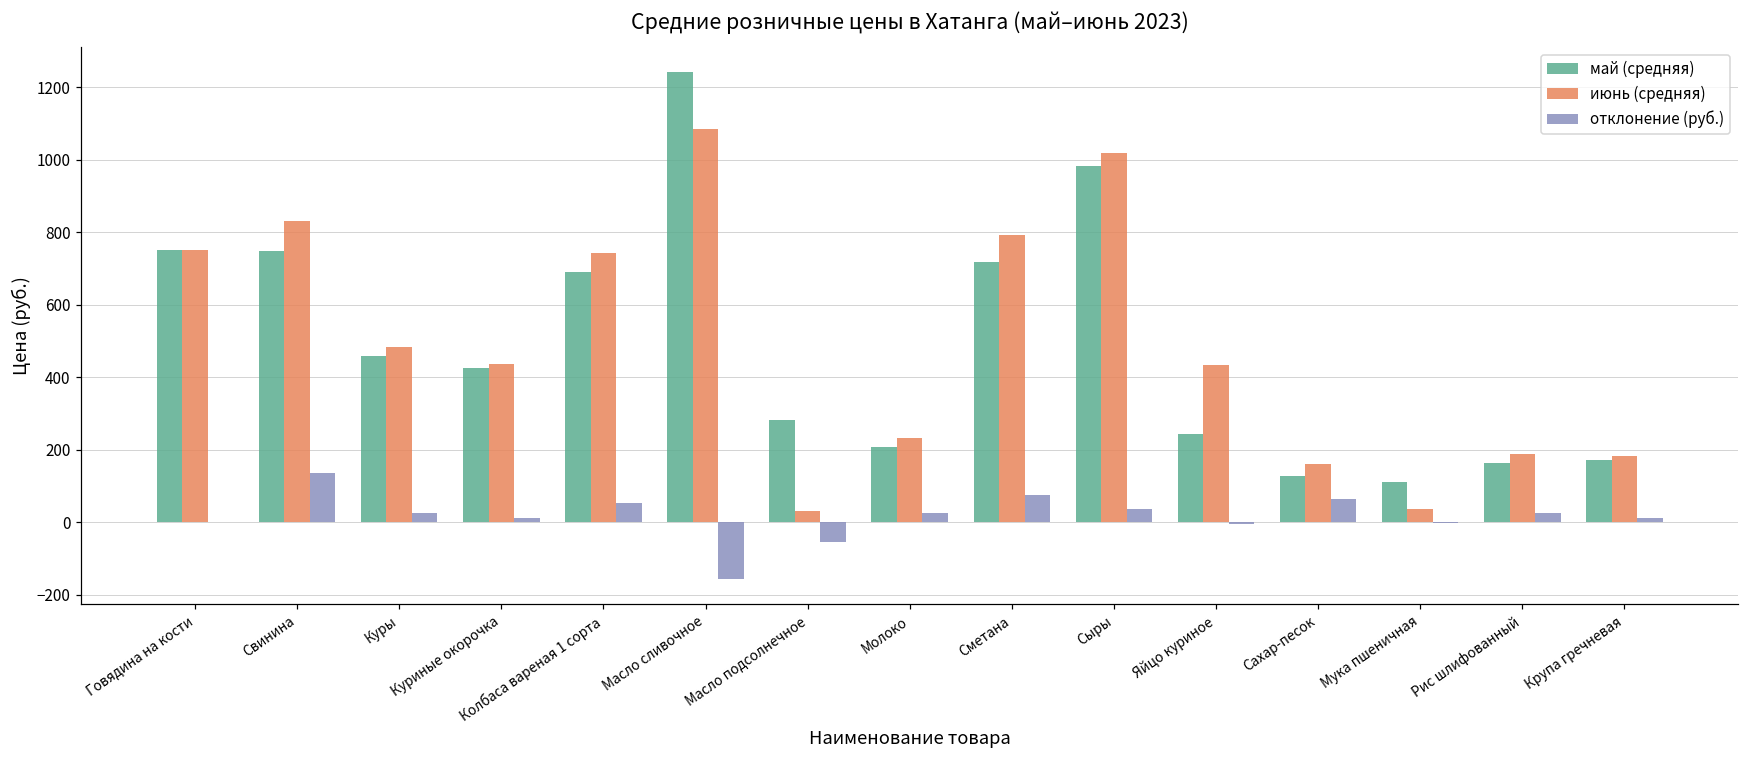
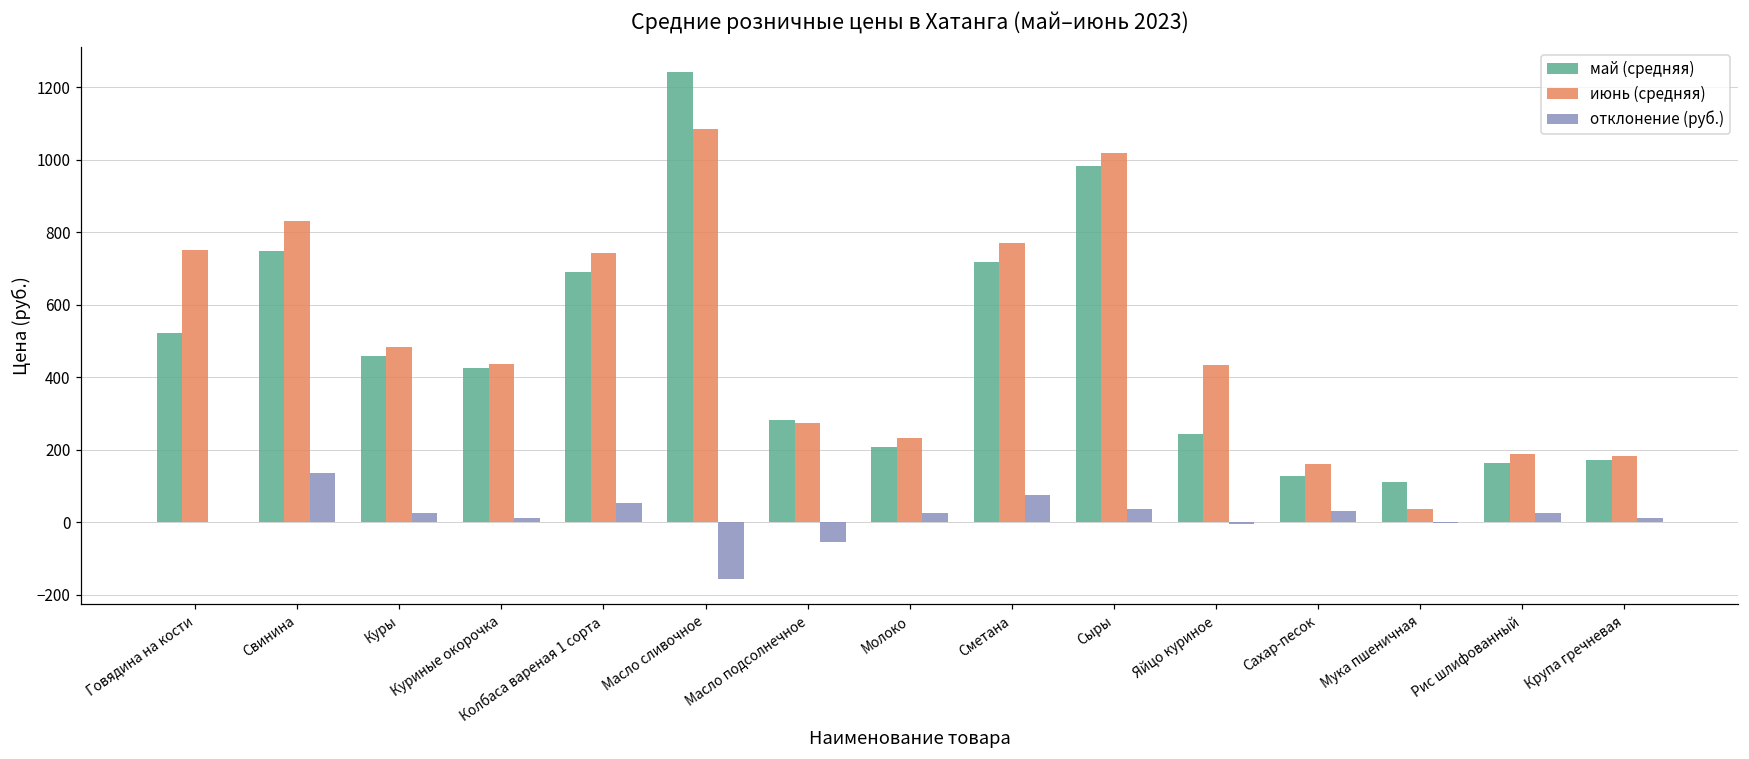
  {
    "май (средняя)": {
-     "Говядина на кости": 750,
+     "Говядина на кости": 520,
      "Свинина": 750,
      "Куры": 460,
      "Куриные окорочка": 420,
      "Колбаса вареная 1 сорта": 690,
      "Масло сливочное": 1240,
      "Масло подсолнечное": 280,
      "Молоко": 210,
      "Сметана": 720,
      "Сыры": 980,
      "Яйцо куриное": 250,
      "Сахар-песок": 130,
      "Мука пшеничная": 110,
      "Рис шлифованный": 160,
      "Крупа гречневая": 170
    },
    "июнь (средняя)": {
      "Говядина на кости": 750,
      "Свинина": 830,
      "Куры": 480,
      "Куриные окорочка": 440,
      "Колбаса вареная 1 сорта": 740,
      "Масло сливочное": 1090,
-     "Масло подсолнечное": 30,
+     "Масло подсолнечное": 270,
      "Молоко": 230,
-     "Сметана": 790,
+     "Сметана": 770,
      "Сыры": 1020,
      "Яйцо куриное": 430,
      "Сахар-песок": 160,
      "Мука пшеничная": 40,
      "Рис шлифованный": 190,
      "Крупа гречневая": 180
    },
    "отклонение (руб.)": {
      "Говядина на кости": 0,
      "Свинина": 140,
      "Куры": 30,
      "Куриные окорочка": 10,
      "Колбаса вареная 1 сорта": 50,
      "Масло сливочное": -160,
      "Масло подсолнечное": -50,
      "Молоко": 30,
      "Сметана": 80,
      "Сыры": 40,
-     "Сахар-песок": 70,
+     "Сахар-песок": 30,
      "Рис шлифованный": 30,
      "Крупа гречневая": 10
    }
  }
